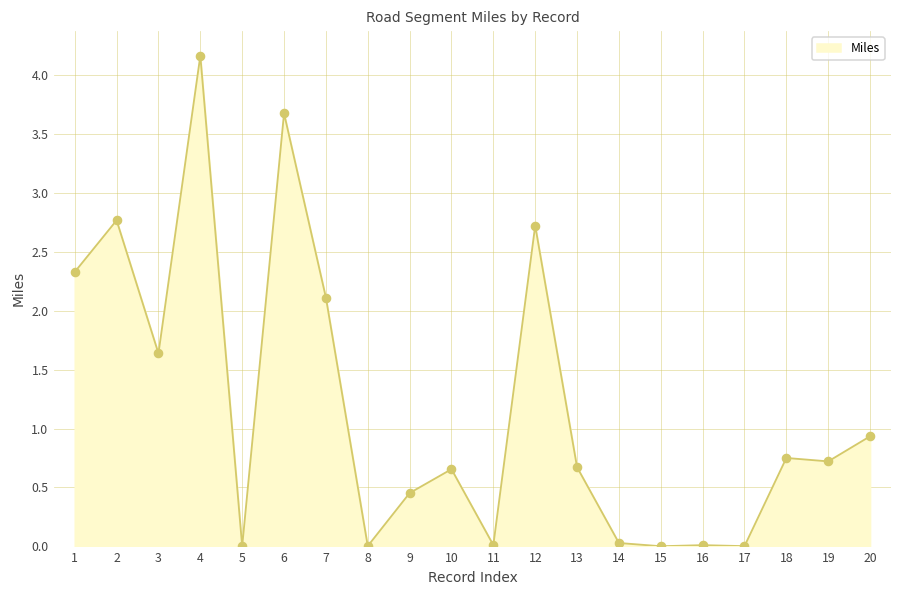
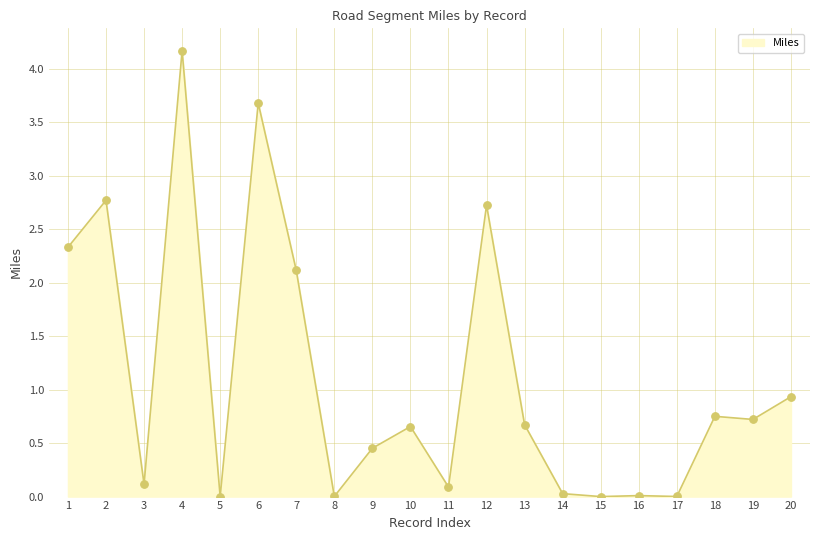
  {
    "1": 2.33,
    "2": 2.77,
-   "3": 1.64,
+   "3": 0.12,
    "4": 4.17,
    "5": 0.00,
    "6": 3.68,
    "7": 2.11,
    "8": 0.00,
    "9": 0.45,
    "10": 0.65,
-   "11": 0.01,
+   "11": 0.09,
    "12": 2.72,
    "13": 0.67,
    "14": 0.03,
    "15": 0.00,
    "16": 0.01,
    "17": 0.00,
    "18": 0.75,
    "19": 0.72,
    "20": 0.93
  }
